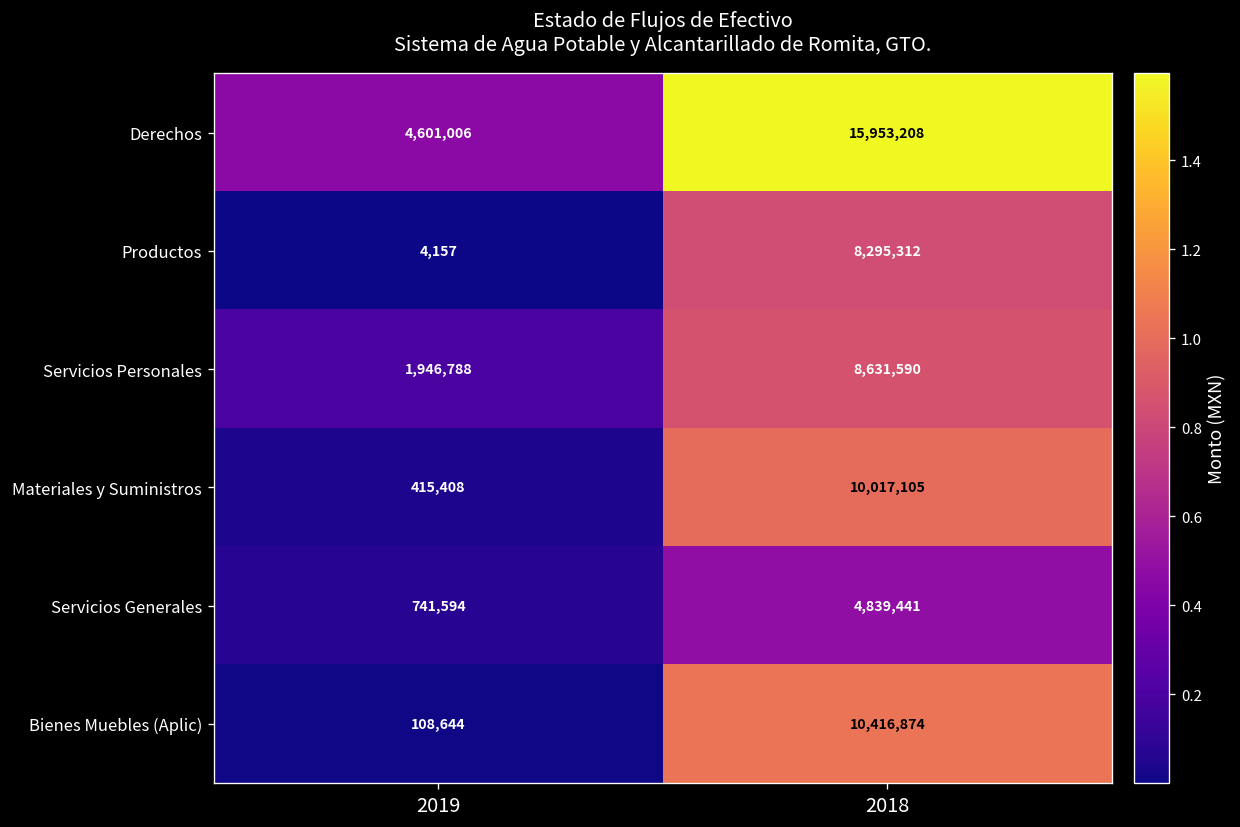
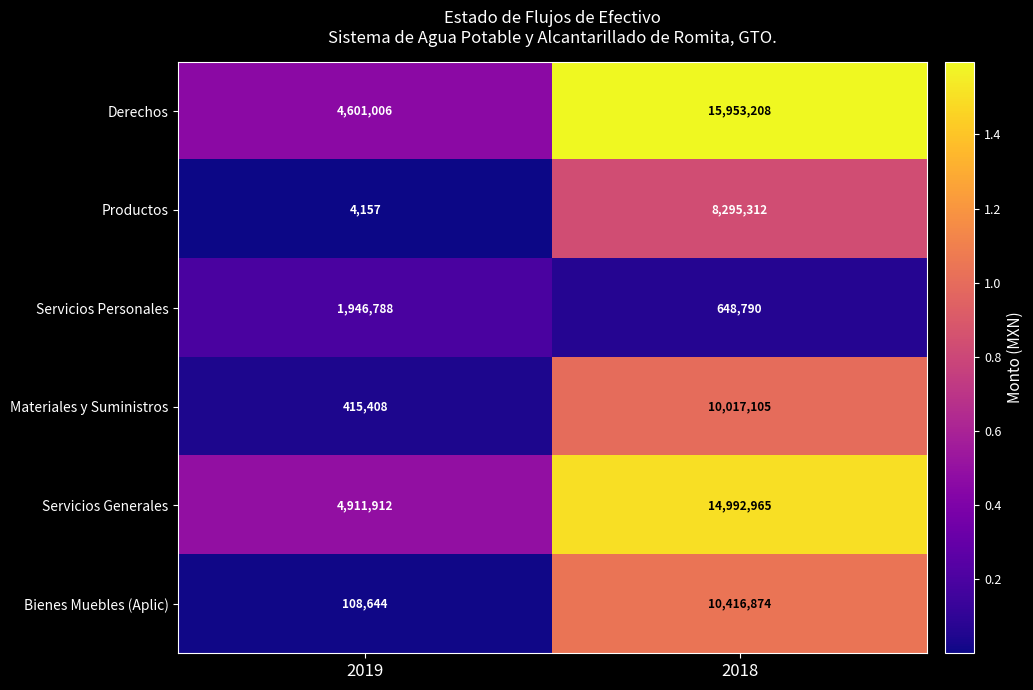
  {
    "Derechos": {
      "2019": "4,601,006",
      "2018": "15,953,208"
    },
    "Productos": {
      "2019": "4,157",
      "2018": "8,295,312"
    },
    "Servicios Personales": {
      "2019": "1,946,788",
-     "2018": "8,631,590"
+     "2018": "648,790"
    },
    "Materiales y Suministros": {
      "2019": "415,408",
      "2018": "10,017,105"
    },
    "Servicios Generales": {
-     "2019": "741,594",
-     "2018": "4,839,441"
+     "2019": "4,911,912",
+     "2018": "14,992,965"
    },
    "Bienes Muebles (Aplic)": {
      "2019": "108,644",
      "2018": "10,416,874"
    }
  }
